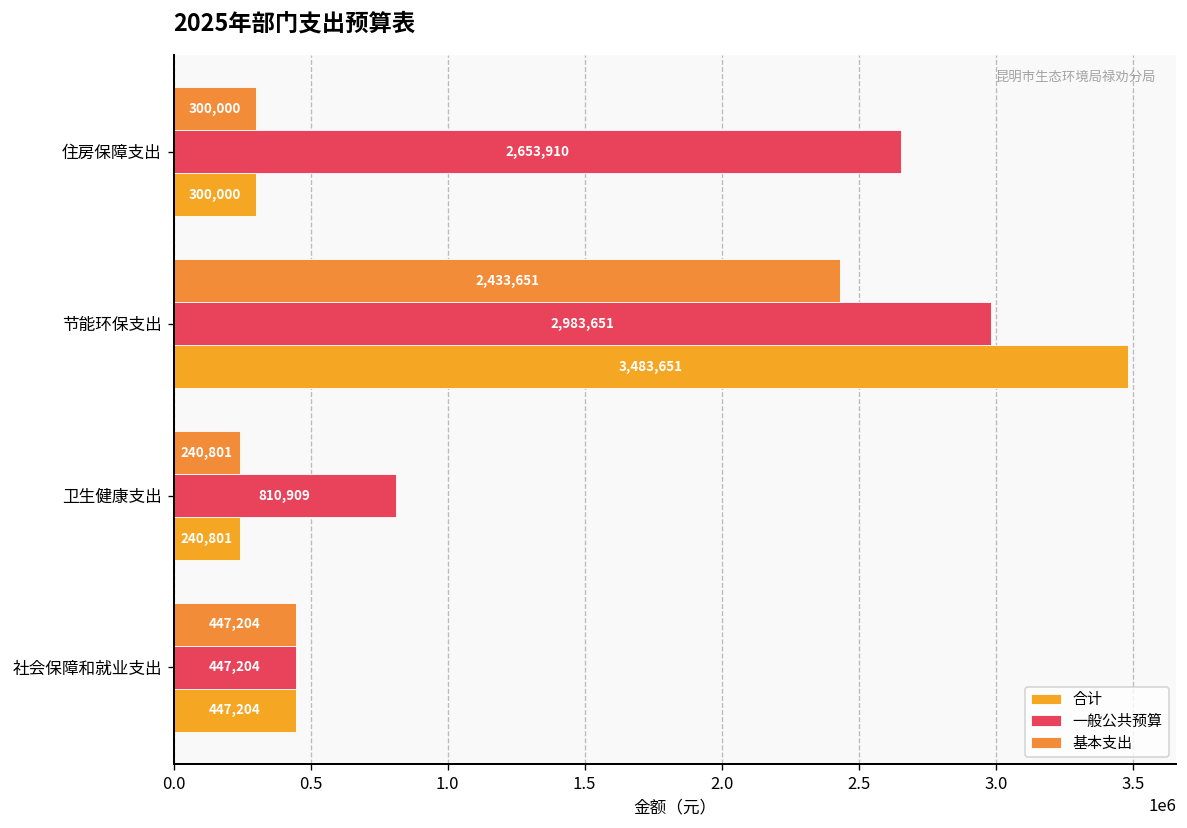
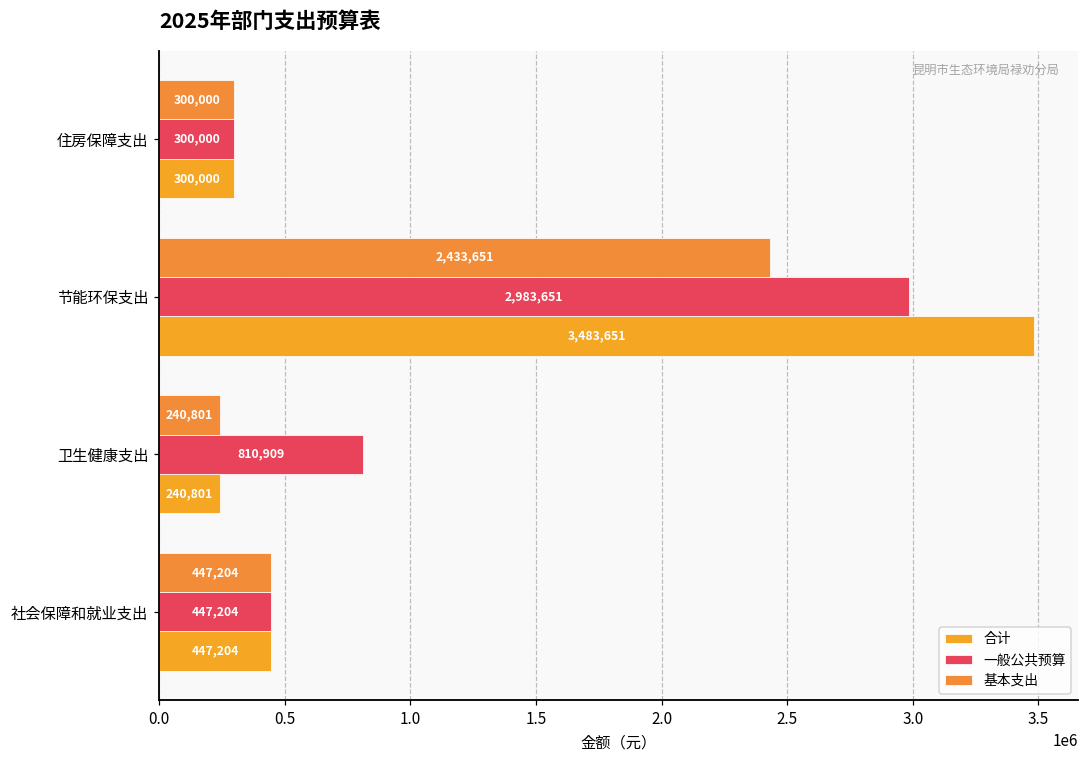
  {
    "一般公共预算": {
-     "住房保障支出": "2,653,910",
+     "住房保障支出": "300,000",
      "节能环保支出": "2,983,651",
      "卫生健康支出": "810,909",
      "社会保障和就业支出": "447,204"
    }
  }
